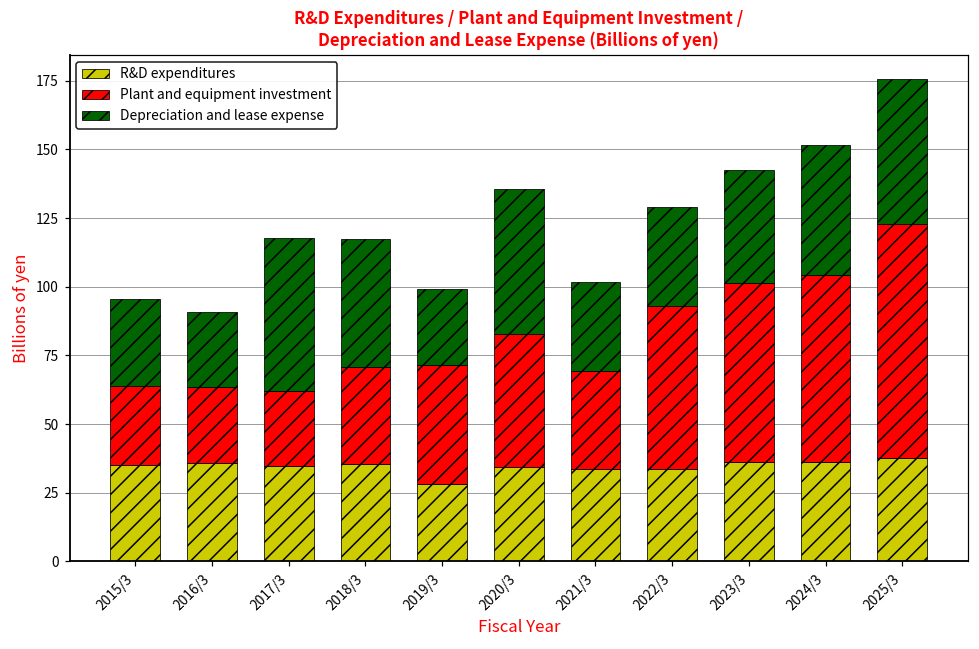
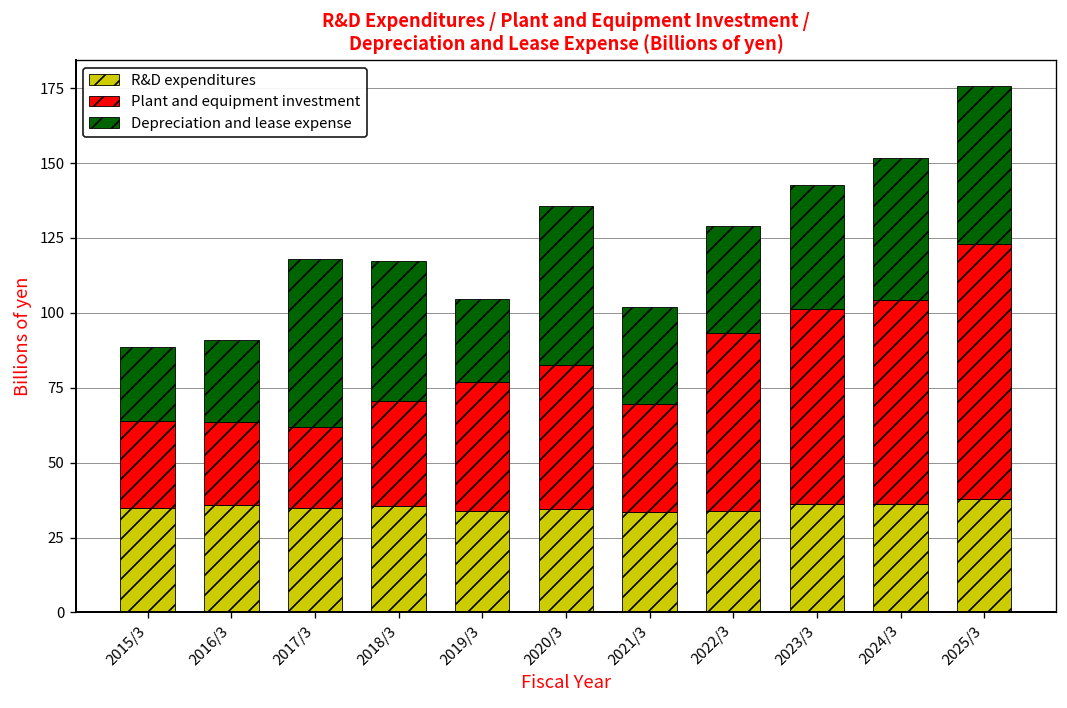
  {
    "R&D expenditures": {
      "2015/3": 35,
      "2016/3": 36,
      "2017/3": 35,
      "2018/3": 36,
-     "2019/3": 28,
+     "2019/3": 34,
      "2020/3": 35,
      "2021/3": 34,
      "2022/3": 34,
      "2023/3": 36,
      "2024/3": 36,
      "2025/3": 38
    },
    "Plant and equipment investment": {
      "2015/3": 29,
      "2016/3": 28,
      "2017/3": 27,
      "2018/3": 35,
      "2019/3": 43,
      "2020/3": 48,
      "2021/3": 36,
      "2022/3": 59,
      "2023/3": 65,
      "2024/3": 68,
      "2025/3": 85
    },
    "Depreciation and lease expense": {
-     "2015/3": 32,
+     "2015/3": 25,
      "2016/3": 27,
      "2017/3": 56,
      "2018/3": 47,
      "2019/3": 28,
      "2020/3": 53,
      "2021/3": 32,
      "2022/3": 36,
      "2023/3": 41,
      "2024/3": 47,
      "2025/3": 53
    }
  }
